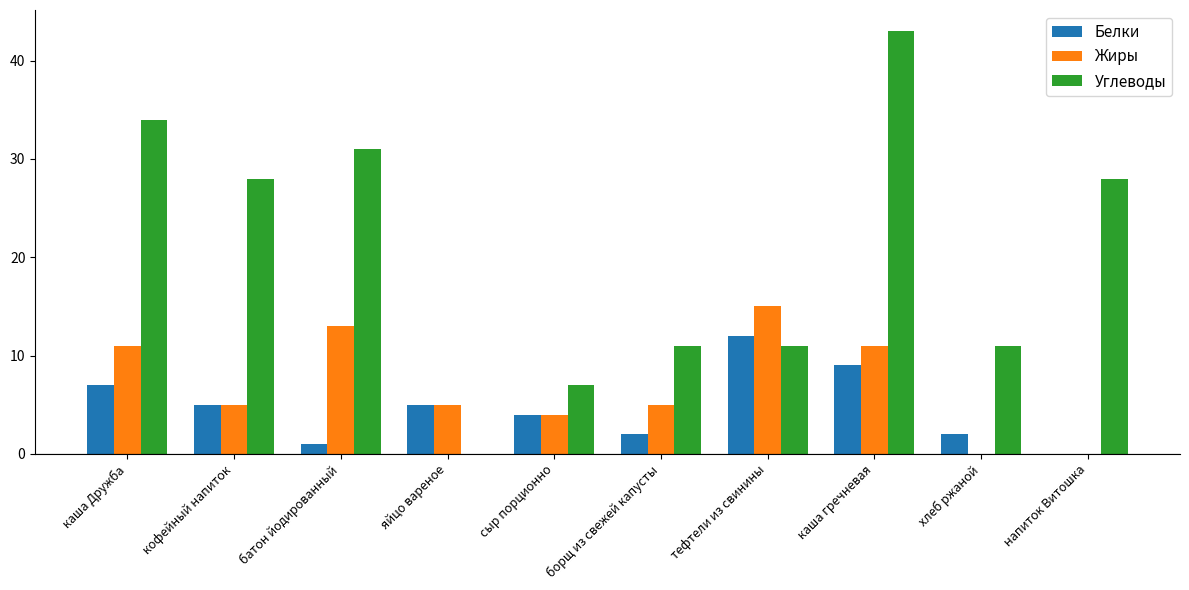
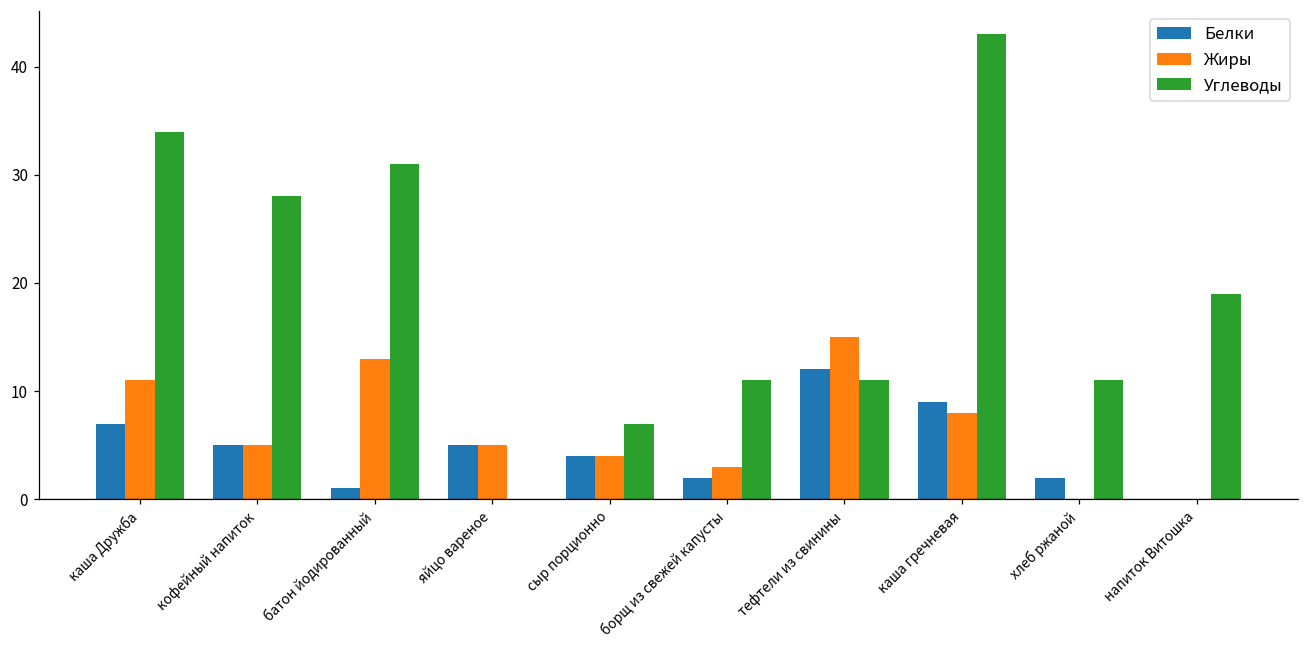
  {
    "Белки": {
      "каша Дружба": 7,
      "кофейный напиток": 5,
      "батон йодированный": 1,
      "яйцо вареное": 5,
      "сыр порционно": 4,
      "борщ из свежей капусты": 2,
      "тефтели из свинины": 12,
      "каша гречневая": 9,
      "хлеб ржаной": 2,
      "напиток Витошка": 0
    },
    "Жиры": {
      "каша Дружба": 11,
      "кофейный напиток": 5,
      "батон йодированный": 13,
      "яйцо вареное": 5,
      "сыр порционно": 4,
-     "борщ из свежей капусты": 5,
+     "борщ из свежей капусты": 3,
      "тефтели из свинины": 15,
-     "каша гречневая": 11,
+     "каша гречневая": 8,
      "хлеб ржаной": 0,
      "напиток Витошка": 0
    },
    "Углеводы": {
      "каша Дружба": 34,
      "кофейный напиток": 28,
      "батон йодированный": 31,
      "яйцо вареное": 0,
      "сыр порционно": 7,
      "борщ из свежей капусты": 11,
      "тефтели из свинины": 11,
      "каша гречневая": 43,
      "хлеб ржаной": 11,
-     "напиток Витошка": 28
+     "напиток Витошка": 19
    }
  }
